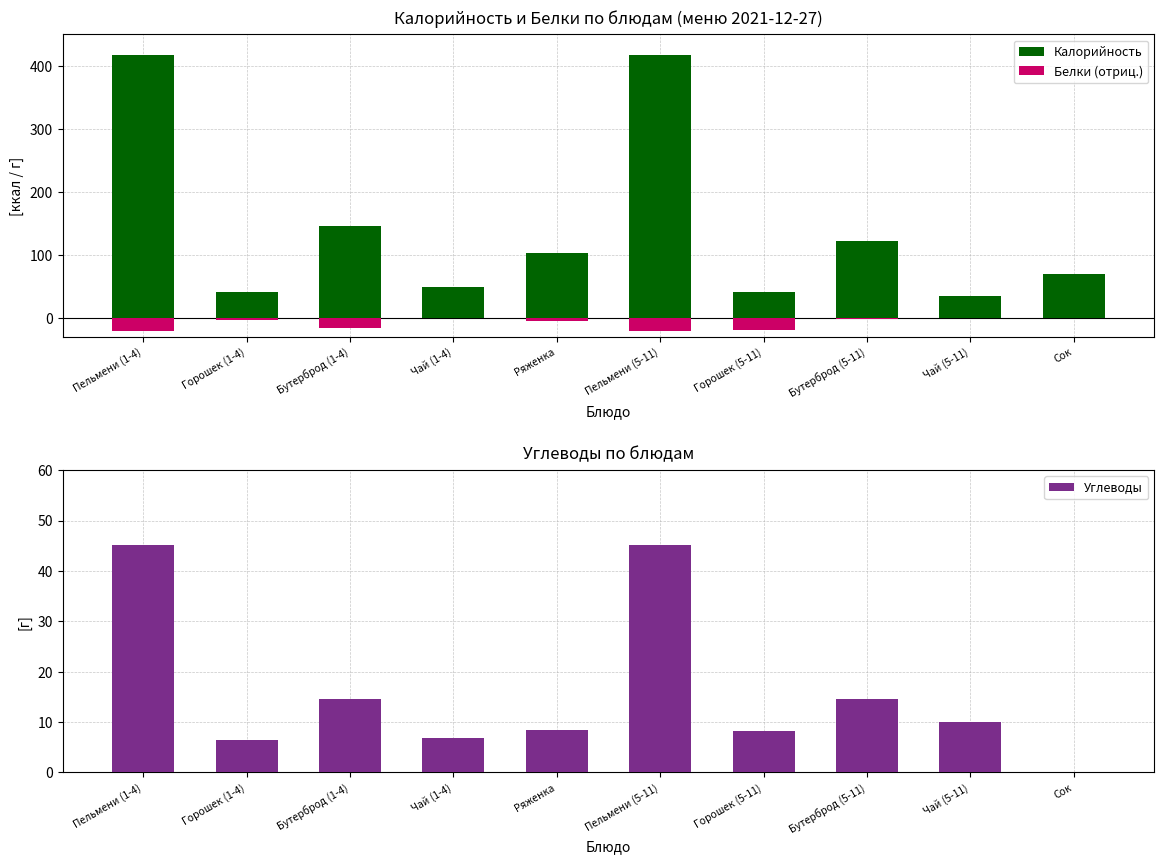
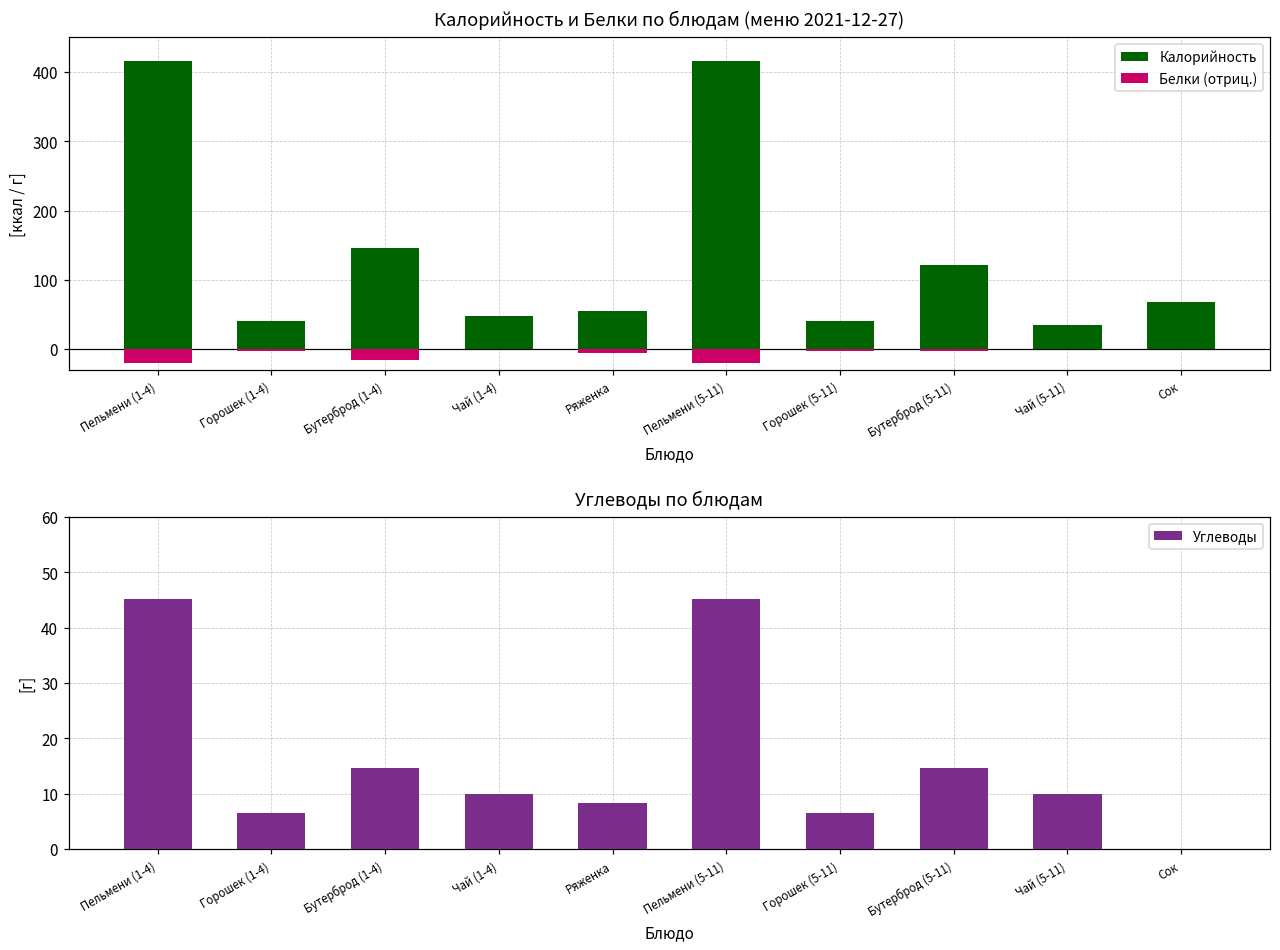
  {
    "Калорийность и Белки по блюдам (меню 2021-12-27)": {
      "Калорийность": {
        "Пельмени (1-4)": 420,
        "Горошек (1-4)": 40,
        "Бутерброд (1-4)": 150,
        "Чай (1-4)": 50,
-       "Ряженка": 100,
+       "Ряженка": 50,
        "Пельмени (5-11)": 420,
        "Горошек (5-11)": 40,
        "Бутерброд (5-11)": 120,
        "Чай (5-11)": 40,
        "Сок": 70
      },
      "Белки (отриц.)": {
        "Пельмени (1-4)": -20,
        "Бутерброд (1-4)": -20,
        "Ряженка": -10,
        "Пельмени (5-11)": -20,
-       "Горошек (5-11)": -20
+       "Горошек (5-11)": 0
      }
    },
    "Углеводы по блюдам": {
      "Пельмени (1-4)": 45,
      "Горошек (1-4)": 7,
      "Бутерброд (1-4)": 15,
-     "Чай (1-4)": 7,
+     "Чай (1-4)": 10,
      "Ряженка": 8,
      "Пельмени (5-11)": 45,
-     "Горошек (5-11)": 8,
+     "Горошек (5-11)": 7,
      "Бутерброд (5-11)": 15,
      "Чай (5-11)": 10
    }
  }
